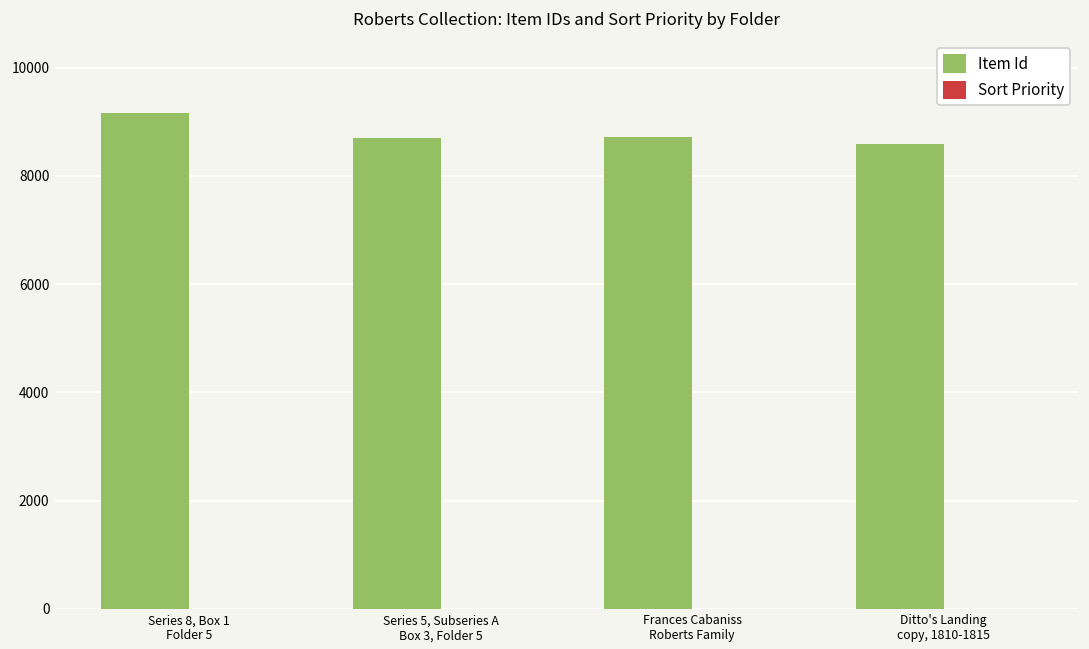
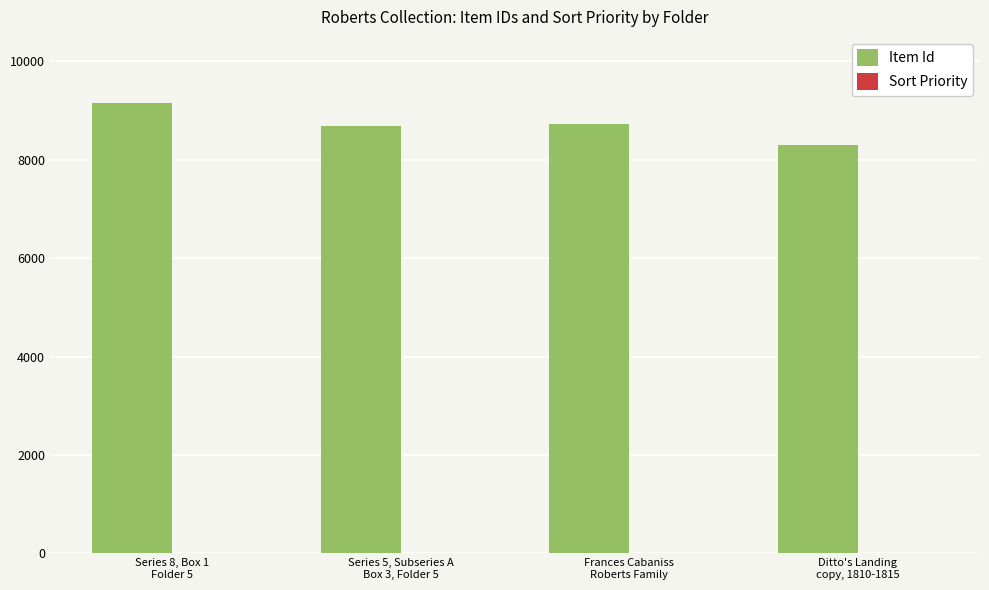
  {
    "Item Id": {
      "Series 8, Box 1 Folder 5": 9200,
      "Series 5, Subseries A Box 3, Folder 5": 8700,
      "Frances Cabaniss Roberts Family": 8700,
-     "Ditto's Landing copy, 1810-1815": 8600
+     "Ditto's Landing copy, 1810-1815": 8300
    }
  }
